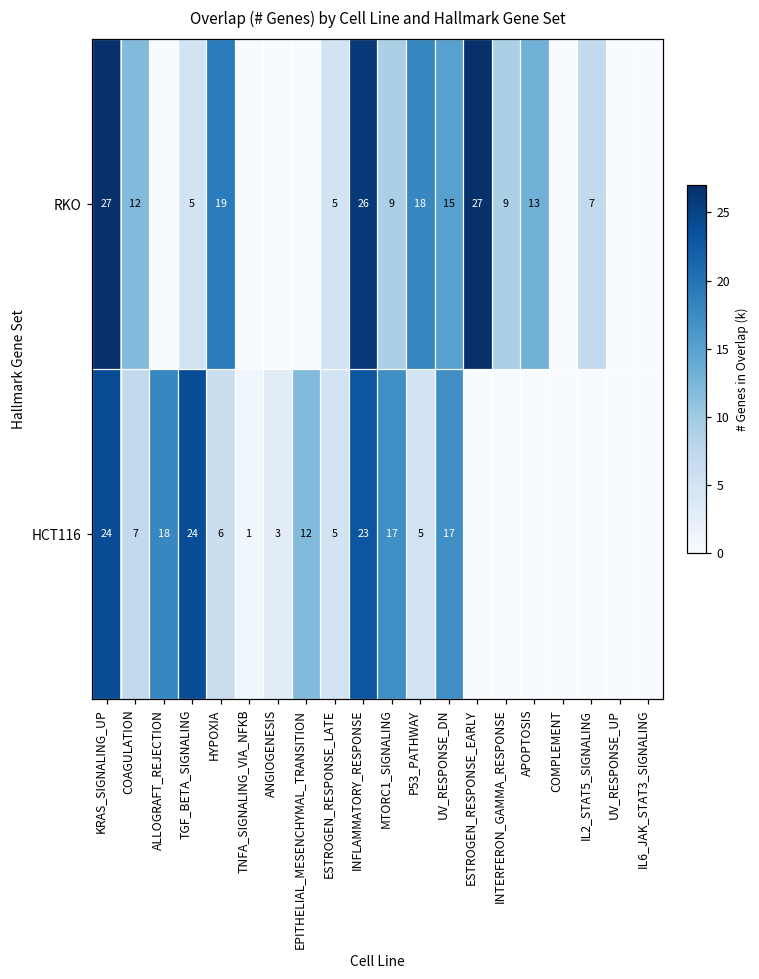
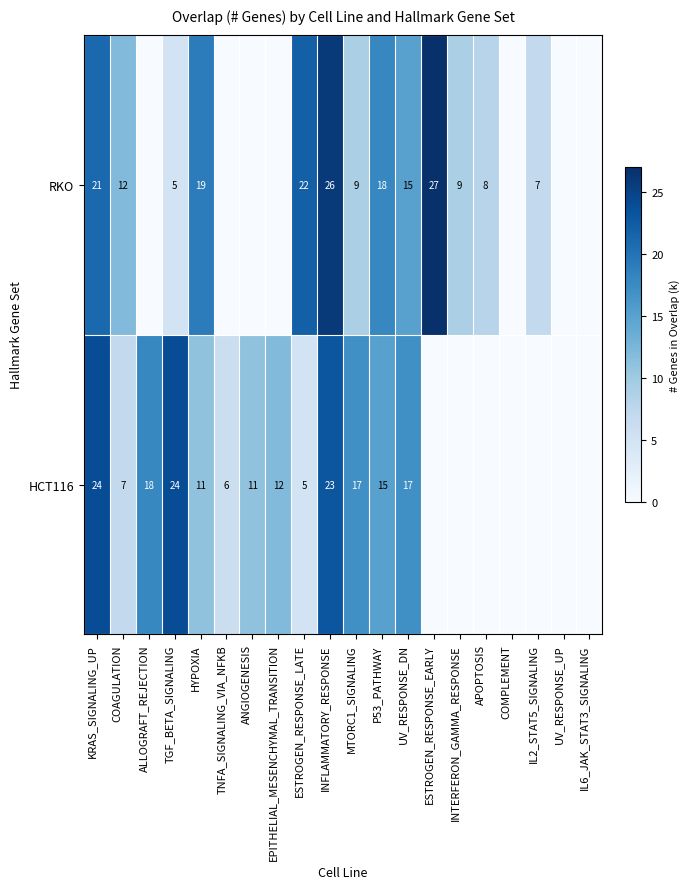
  {
    "RKO": {
-     "KRAS_SIGNALING_UP": 27,
+     "KRAS_SIGNALING_UP": 21,
      "COAGULATION": 12,
      "TGF_BETA_SIGNALING": 5,
      "HYPOXIA": 19,
-     "ESTROGEN_RESPONSE_LATE": 5,
+     "ESTROGEN_RESPONSE_LATE": 22,
      "INFLAMMATORY_RESPONSE": 26,
      "MTORC1_SIGNALING": 9,
      "P53_PATHWAY": 18,
      "UV_RESPONSE_DN": 15,
      "ESTROGEN_RESPONSE_EARLY": 27,
      "INTERFERON_GAMMA_RESPONSE": 9,
-     "APOPTOSIS": 13,
+     "APOPTOSIS": 8,
      "IL2_STAT5_SIGNALING": 7
    },
    "HCT116": {
      "KRAS_SIGNALING_UP": 24,
      "COAGULATION": 7,
      "ALLOGRAFT_REJECTION": 18,
      "TGF_BETA_SIGNALING": 24,
-     "HYPOXIA": 6,
-     "TNFA_SIGNALING_VIA_NFKB": 1,
-     "ANGIOGENESIS": 3,
+     "HYPOXIA": 11,
+     "TNFA_SIGNALING_VIA_NFKB": 6,
+     "ANGIOGENESIS": 11,
      "EPITHELIAL_MESENCHYMAL_TRANSITION": 12,
      "ESTROGEN_RESPONSE_LATE": 5,
      "INFLAMMATORY_RESPONSE": 23,
      "MTORC1_SIGNALING": 17,
-     "P53_PATHWAY": 5,
+     "P53_PATHWAY": 15,
      "UV_RESPONSE_DN": 17
    }
  }
